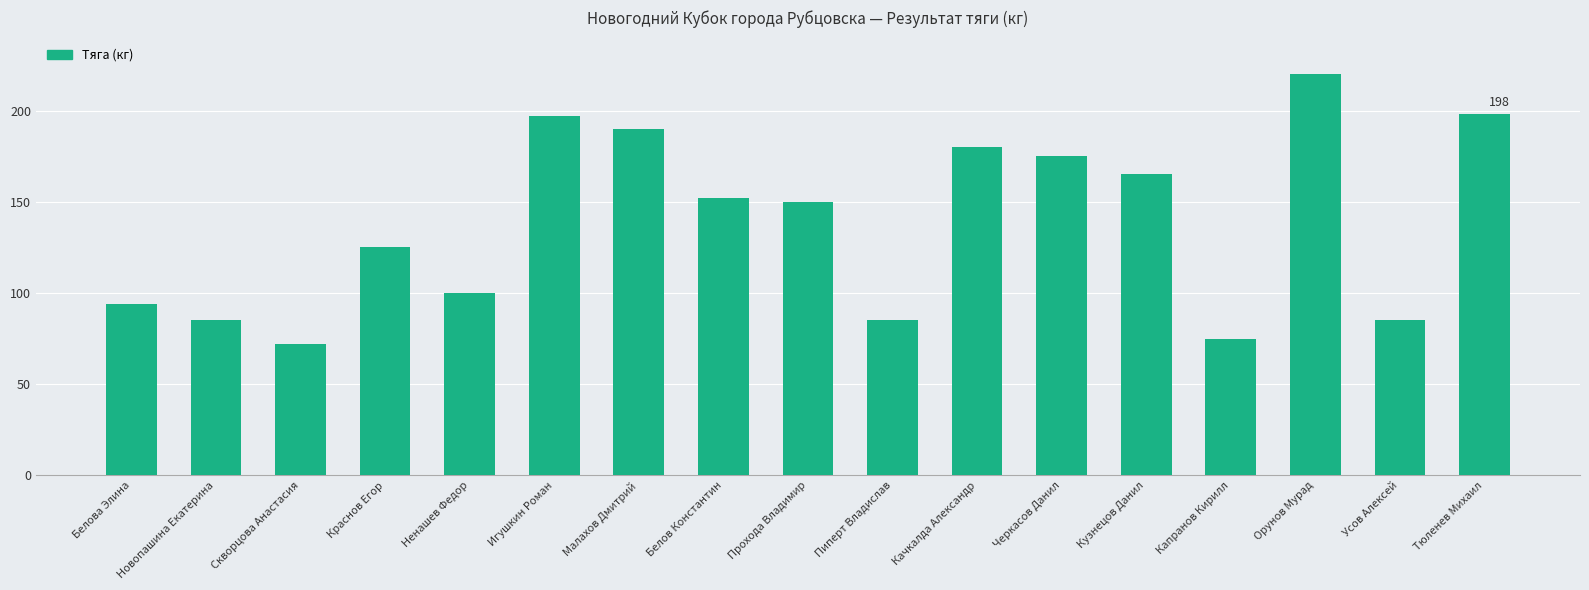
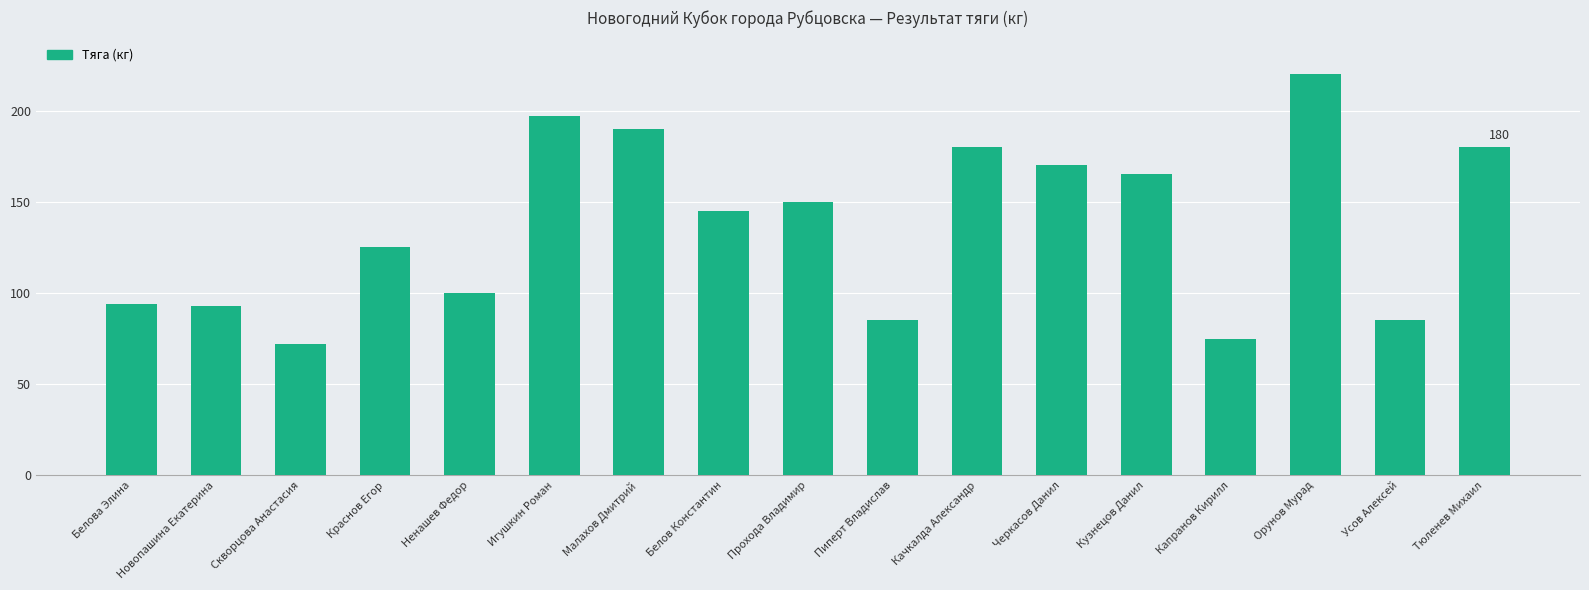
  {
-   "Новопашина Екатерина": 85,
-   "Белов Константин": 152,
-   "Черкасов Данил": 175,
-   "Тюленев Михаил": 198
+   "Новопашина Екатерина": 93,
+   "Белов Константин": 145,
+   "Черкасов Данил": 170,
+   "Тюленев Михаил": 180
  }
